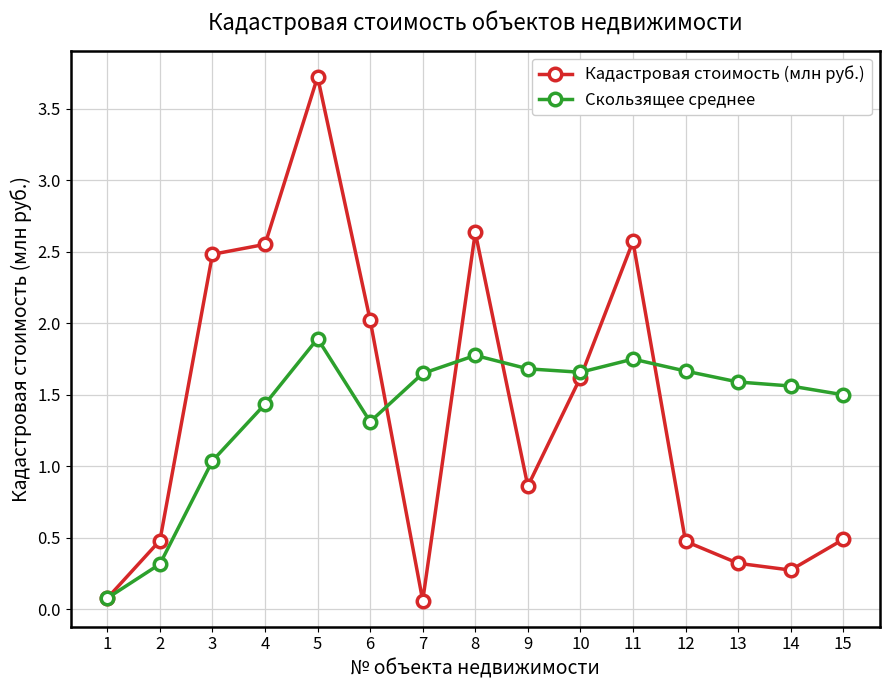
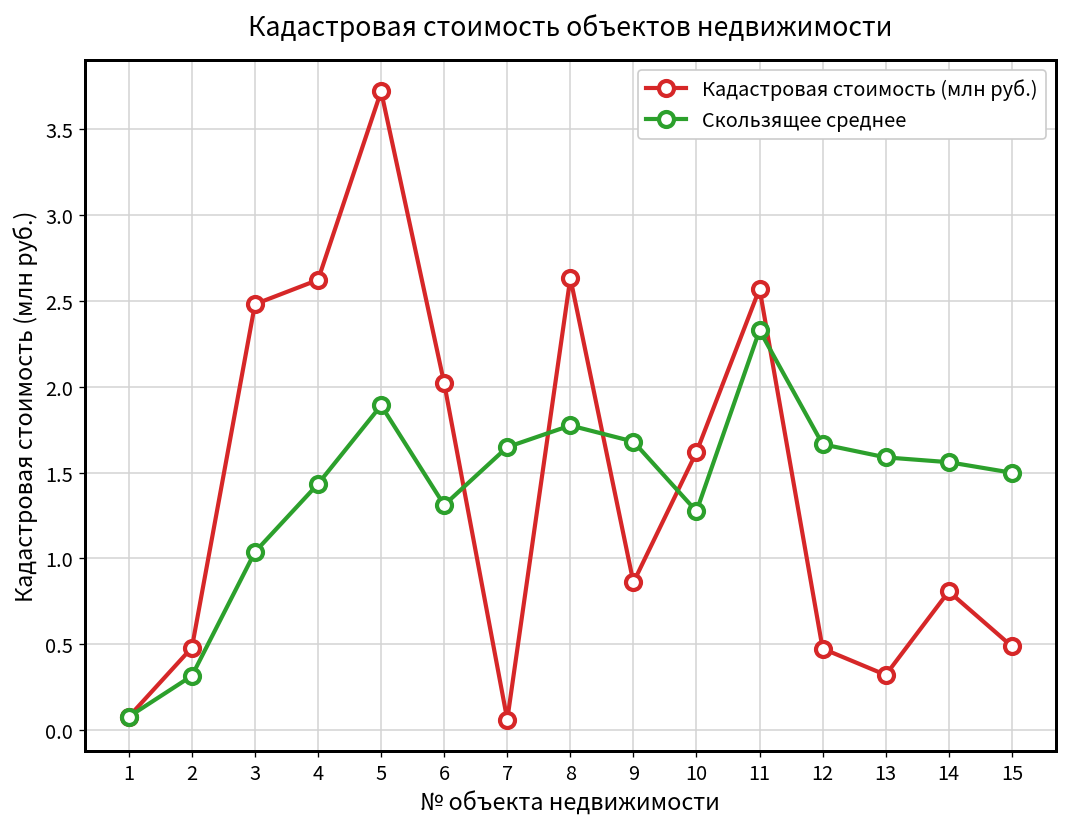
  {
    "Кадастровая стоимость (млн руб.)": {
      "2": 0.48,
      "3": 2.48,
-     "4": 2.55,
+     "4": 2.62,
      "5": 3.72,
      "6": 2.02,
      "7": 0.06,
      "8": 2.63,
      "9": 0.86,
      "10": 1.62,
      "11": 2.57,
      "12": 0.47,
      "13": 0.32,
-     "14": 0.27,
+     "14": 0.81,
      "15": 0.49
    },
    "Скользящее среднее": {
      "2": 0.31,
      "3": 1.04,
      "4": 1.43,
      "5": 1.89,
      "6": 1.31,
      "7": 1.65,
      "8": 1.77,
      "9": 1.68,
-     "10": 1.66,
-     "11": 1.75,
+     "10": 1.27,
+     "11": 2.33,
      "12": 1.66,
      "13": 1.59,
      "14": 1.56,
      "15": 1.50
    }
  }
